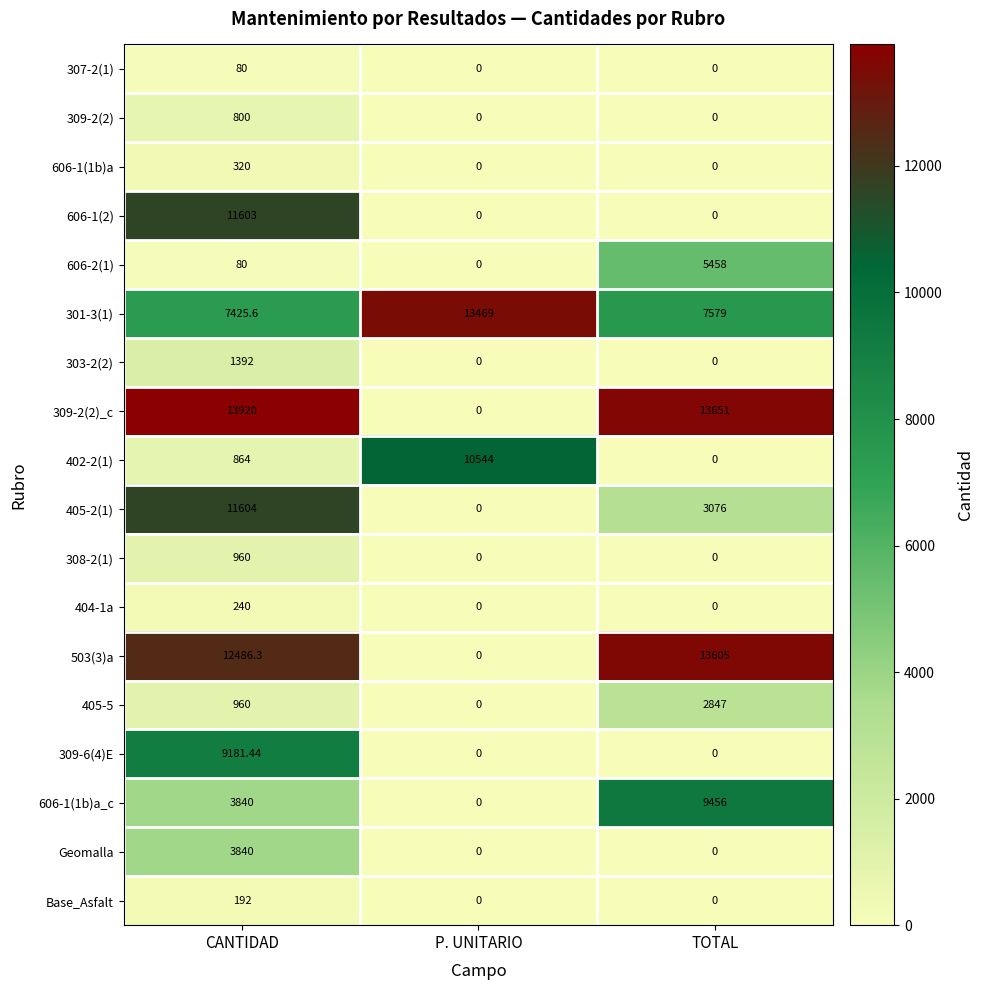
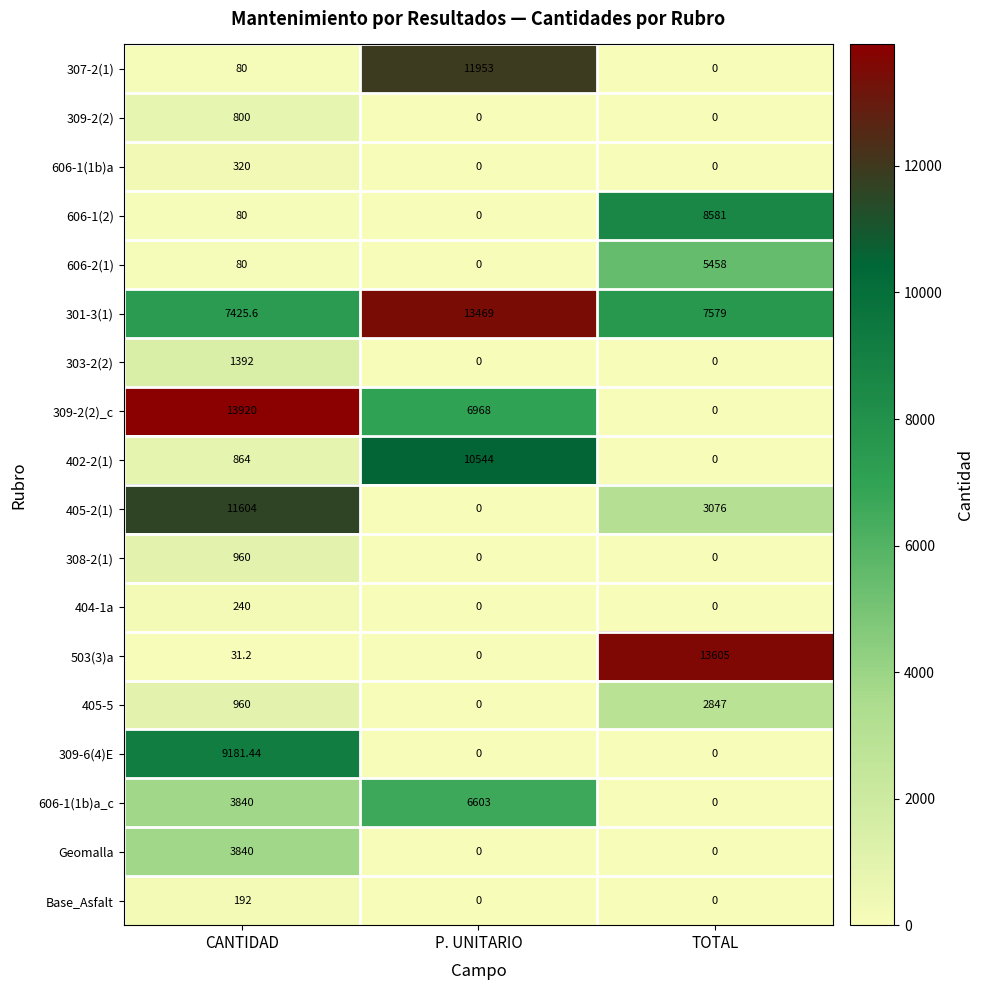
  {
    "307-2(1)": {
      "CANTIDAD": 80,
-     "P. UNITARIO": 0,
+     "P. UNITARIO": 11953,
      "TOTAL": 0
    },
    "309-2(2)": {
      "CANTIDAD": 800,
      "P. UNITARIO": 0,
      "TOTAL": 0
    },
    "606-1(1b)a": {
      "CANTIDAD": 320,
      "P. UNITARIO": 0,
      "TOTAL": 0
    },
    "606-1(2)": {
-     "CANTIDAD": 11603,
+     "CANTIDAD": 80,
      "P. UNITARIO": 0,
-     "TOTAL": 0
+     "TOTAL": 8581
    },
    "606-2(1)": {
      "CANTIDAD": 80,
      "P. UNITARIO": 0,
      "TOTAL": 5458
    },
    "301-3(1)": {
      "CANTIDAD": 7425.6,
      "P. UNITARIO": 13469,
      "TOTAL": 7579
    },
    "303-2(2)": {
      "CANTIDAD": 1392,
      "P. UNITARIO": 0,
      "TOTAL": 0
    },
    "309-2(2)_c": {
      "CANTIDAD": 13920,
-     "P. UNITARIO": 0,
-     "TOTAL": 13651
+     "P. UNITARIO": 6968,
+     "TOTAL": 0
    },
    "402-2(1)": {
      "CANTIDAD": 864,
      "P. UNITARIO": 10544,
      "TOTAL": 0
    },
    "405-2(1)": {
      "CANTIDAD": 11604,
      "P. UNITARIO": 0,
      "TOTAL": 3076
    },
    "308-2(1)": {
      "CANTIDAD": 960,
      "P. UNITARIO": 0,
      "TOTAL": 0
    },
    "404-1a": {
      "CANTIDAD": 240,
      "P. UNITARIO": 0,
      "TOTAL": 0
    },
    "503(3)a": {
-     "CANTIDAD": 12486.3,
+     "CANTIDAD": 31.2,
      "P. UNITARIO": 0,
      "TOTAL": 13605
    },
    "405-5": {
      "CANTIDAD": 960,
      "P. UNITARIO": 0,
      "TOTAL": 2847
    },
    "309-6(4)E": {
      "CANTIDAD": 9181.44,
      "P. UNITARIO": 0,
      "TOTAL": 0
    },
    "606-1(1b)a_c": {
      "CANTIDAD": 3840,
-     "P. UNITARIO": 0,
-     "TOTAL": 9456
+     "P. UNITARIO": 6603,
+     "TOTAL": 0
    },
    "Geomalla": {
      "CANTIDAD": 3840,
      "P. UNITARIO": 0,
      "TOTAL": 0
    },
    "Base_Asfalt": {
      "CANTIDAD": 192,
      "P. UNITARIO": 0,
      "TOTAL": 0
    }
  }
